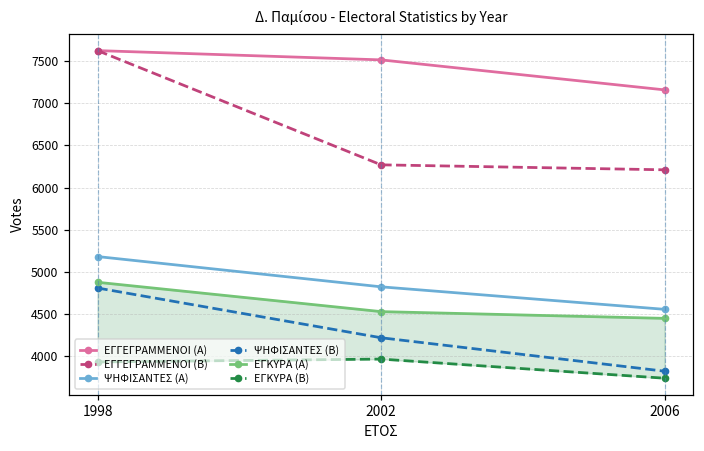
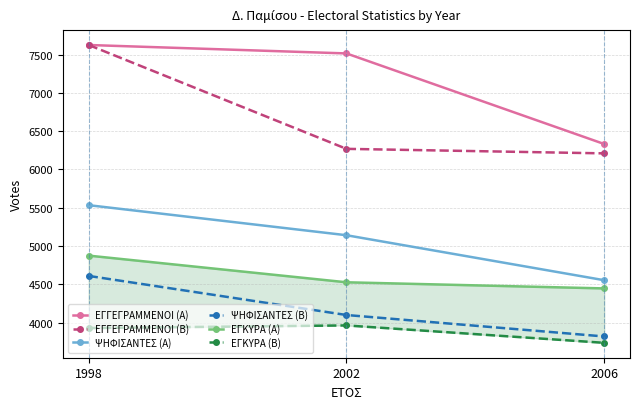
  {
    "ΕΓΓΕΓΡΑΜΜΕΝΟΙ (Α)": {
      "2002": 7500,
-     "2006": 7200
+     "2006": 6300
    },
    "ΕΓΓΕΓΡΑΜΜΕΝΟΙ (Β)": {
      "2002": 6300,
      "2006": 6200
    },
    "ΨΗΦΙΣΑΝΤΕΣ (Α)": {
-     "1998": 5200,
-     "2002": 4800,
+     "1998": 5500,
+     "2002": 5100,
      "2006": 4600
    },
    "ΨΗΦΙΣΑΝΤΕΣ (Β)": {
-     "1998": 4800,
-     "2002": 4200,
+     "1998": 4600,
+     "2002": 4100,
      "2006": 3800
    },
    "ΕΓΚΥΡΑ (Α)": {
      "1998": 4900,
      "2002": 4500,
      "2006": 4400
    },
    "ΕΓΚΥΡΑ (Β)": {
      "2002": 4000,
      "2006": 3700
    }
  }
